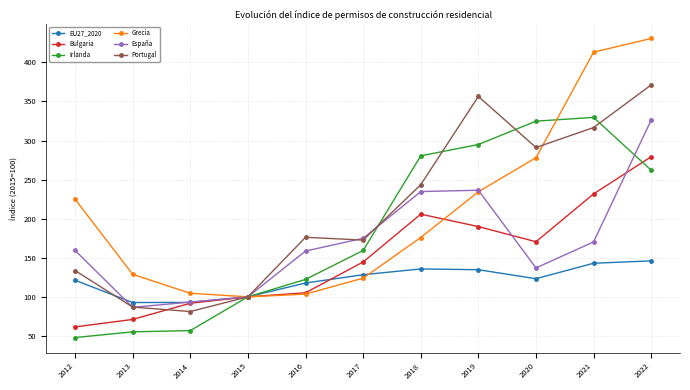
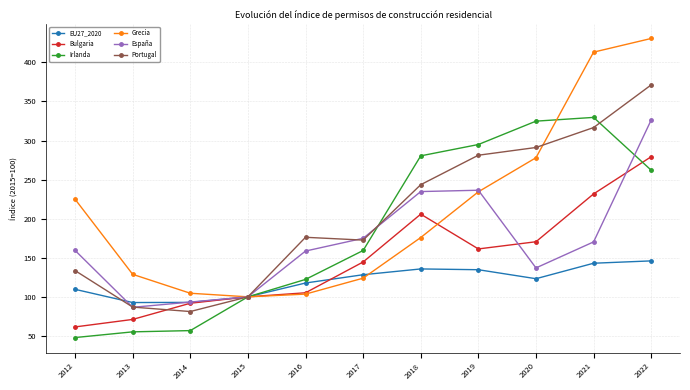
  {
    "EU27_2020": {
-     "2012": 120,
+     "2012": 110,
      "2013": 90,
      "2016": 120,
      "2017": 130,
      "2018": 140,
      "2019": 130,
      "2020": 120,
      "2021": 140,
      "2022": 150
    },
    "Bulgaria": {
      "2012": 60,
      "2013": 70,
      "2017": 140,
      "2018": 210,
-     "2019": 190,
+     "2019": 160,
      "2020": 170,
      "2021": 230,
      "2022": 280
    },
    "Irlanda": {
      "2012": 50,
      "2013": 60,
      "2014": 60,
      "2016": 120,
      "2017": 160,
      "2018": 280,
      "2019": 290,
      "2020": 320,
      "2021": 330,
      "2022": 260
    },
    "Grecia": {
      "2012": 220,
      "2013": 130,
      "2014": 100,
      "2017": 120,
      "2018": 180,
      "2020": 280,
      "2021": 410,
      "2022": 430
    },
    "España": {
      "2012": 160,
      "2016": 160,
      "2018": 230,
      "2020": 140,
      "2021": 170,
      "2022": 330
    },
    "Portugal": {
      "2012": 130,
      "2014": 80,
      "2016": 180,
      "2018": 240,
-     "2019": 360,
+     "2019": 280,
      "2020": 290,
      "2021": 320,
      "2022": 370
    }
  }
